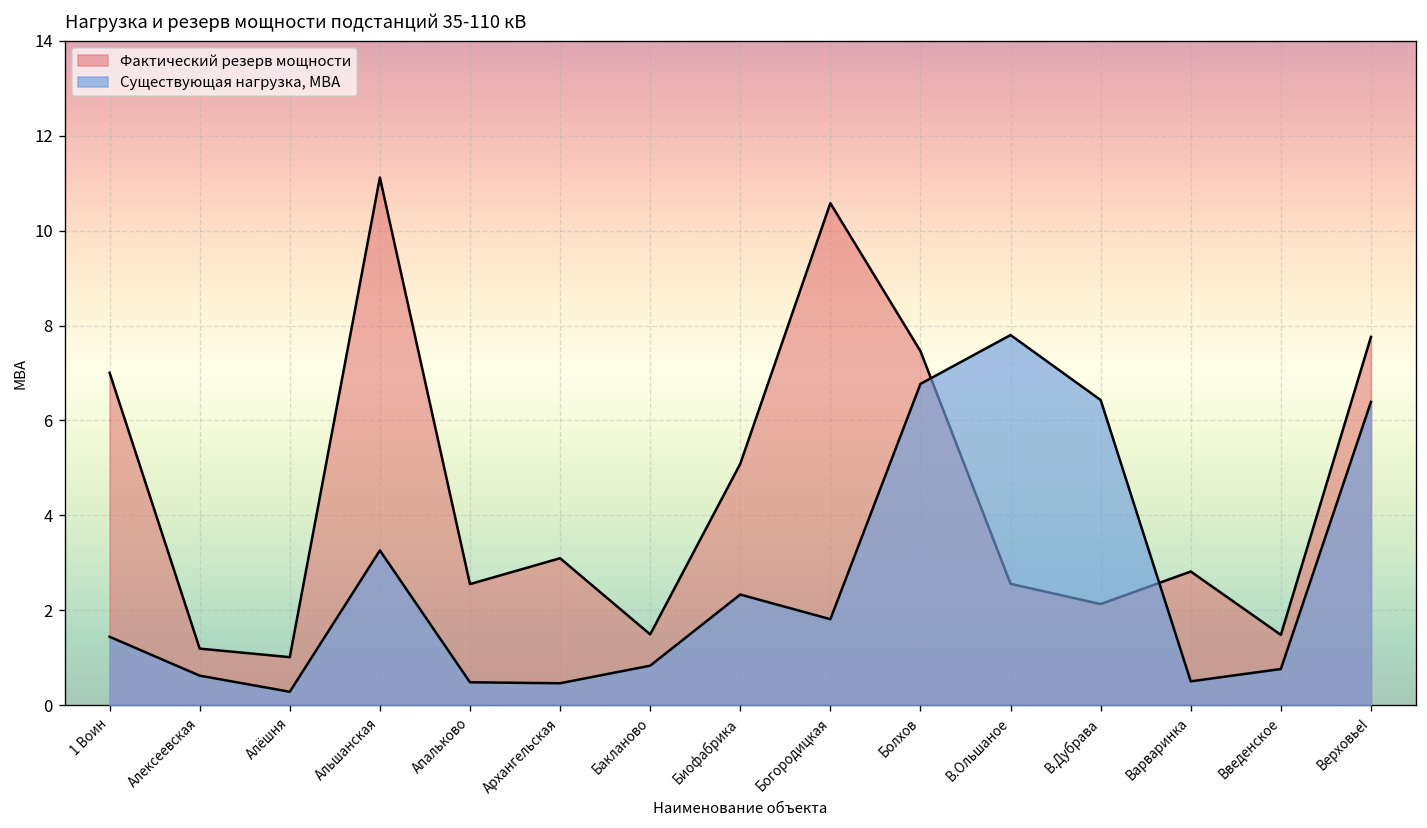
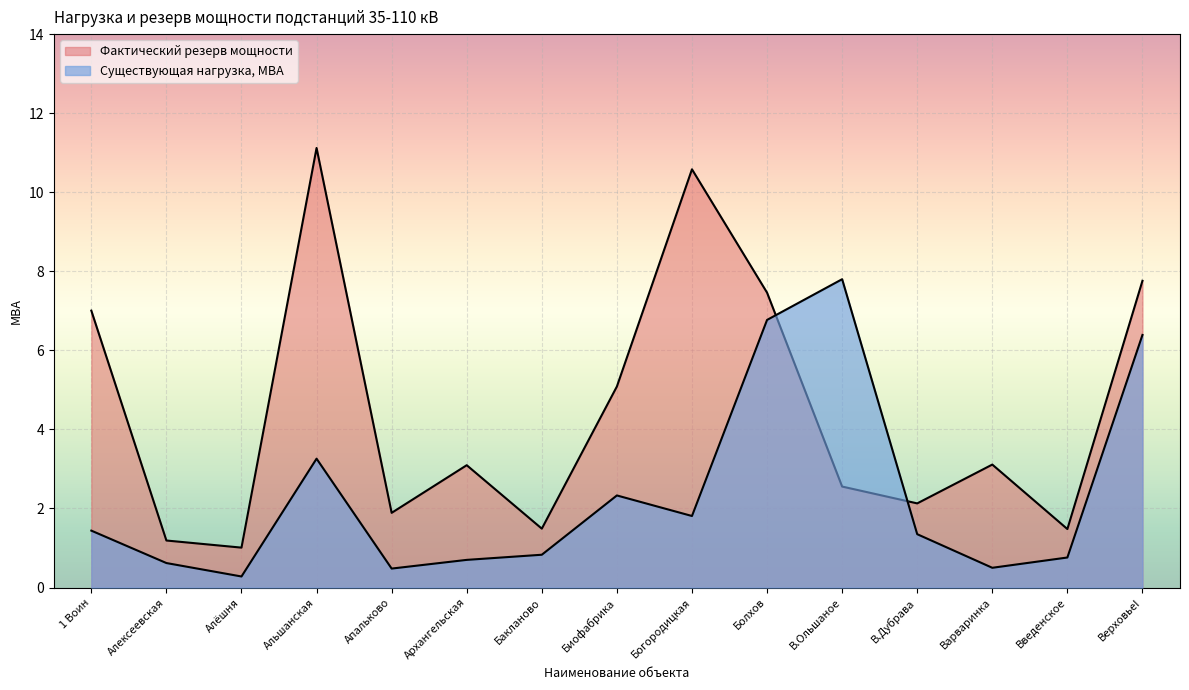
  {
    "Фактический резерв мощности": {
      "1 Воин": 7.0,
      "Алексеевская": 1.2,
      "Алёшня": 1.0,
      "Альшанская": 11.1,
-     "Апальково": 2.6,
+     "Апальково": 1.9,
      "Архангельская": 3.1,
      "Бакланово": 1.5,
      "Биофабрика": 5.1,
      "Богородицкая": 10.6,
      "Болхов": 7.5,
      "В.Ольшаное": 2.6,
      "В.Дубрава": 2.1,
-     "Варваринка": 2.8,
+     "Варваринка": 3.1,
      "Введенское": 1.5,
      "ВерховьеI": 7.8
    },
    "Существующая нагрузка, МВА": {
      "1 Воин": 1.4,
      "Алексеевская": 0.6,
      "Алёшня": 0.3,
      "Альшанская": 3.3,
      "Апальково": 0.5,
-     "Архангельская": 0.5,
+     "Архангельская": 0.7,
      "Бакланово": 0.8,
      "Биофабрика": 2.3,
      "Богородицкая": 1.8,
      "Болхов": 6.8,
      "В.Ольшаное": 7.8,
-     "В.Дубрава": 6.4,
+     "В.Дубрава": 1.4,
      "Варваринка": 0.5,
      "Введенское": 0.8,
      "ВерховьеI": 6.4
    }
  }
